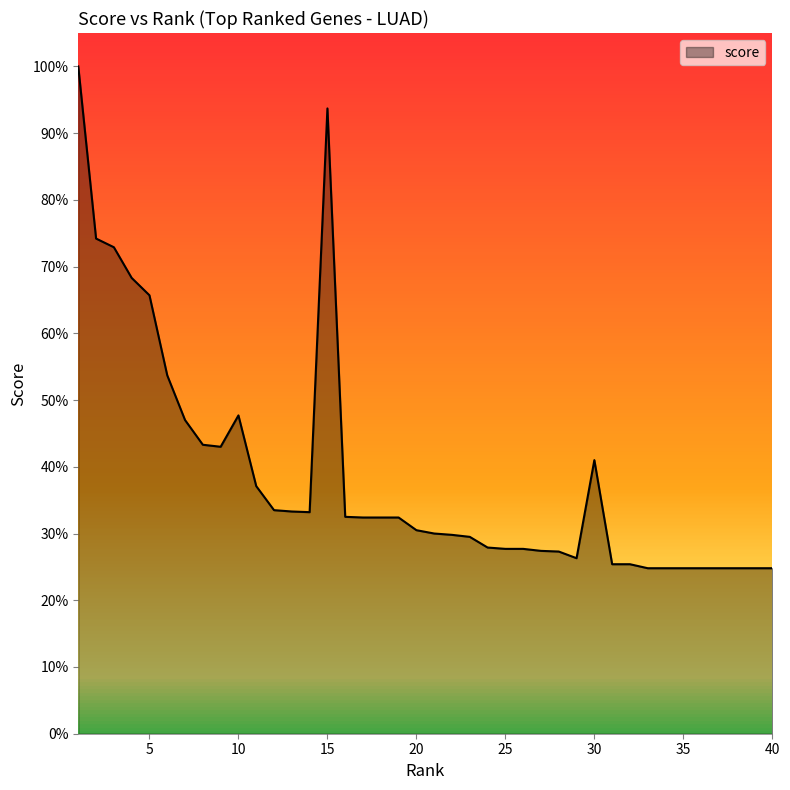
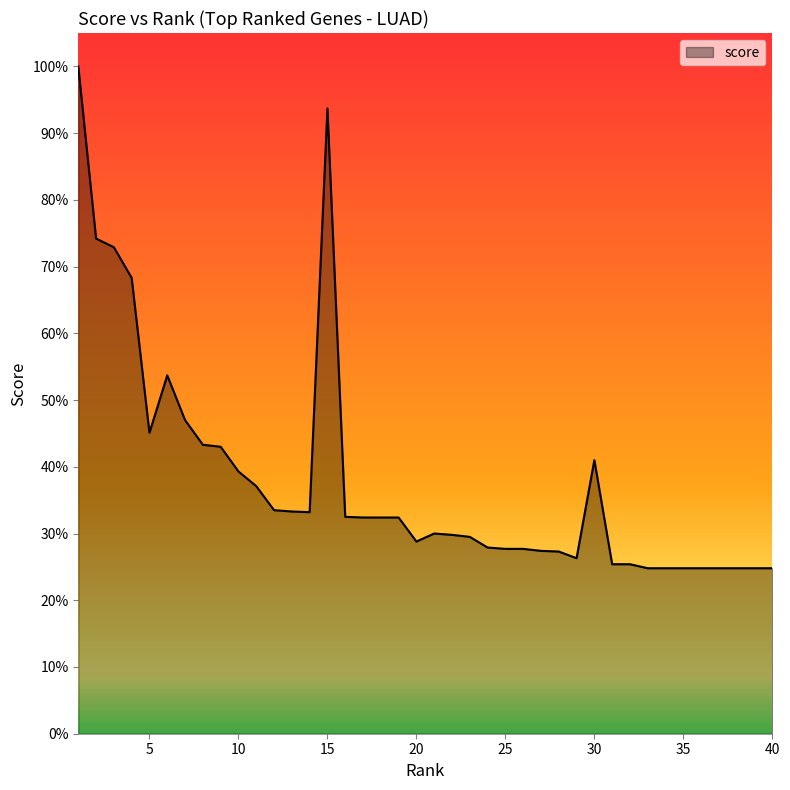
  {
-   "5": "66%",
-   "10": "48%",
+   "5": "45%",
+   "10": "39%",
    "15": "94%",
-   "20": "31%",
+   "20": "29%",
    "25": "28%",
    "30": "41%",
    "35": "25%",
    "40": "25%"
  }
